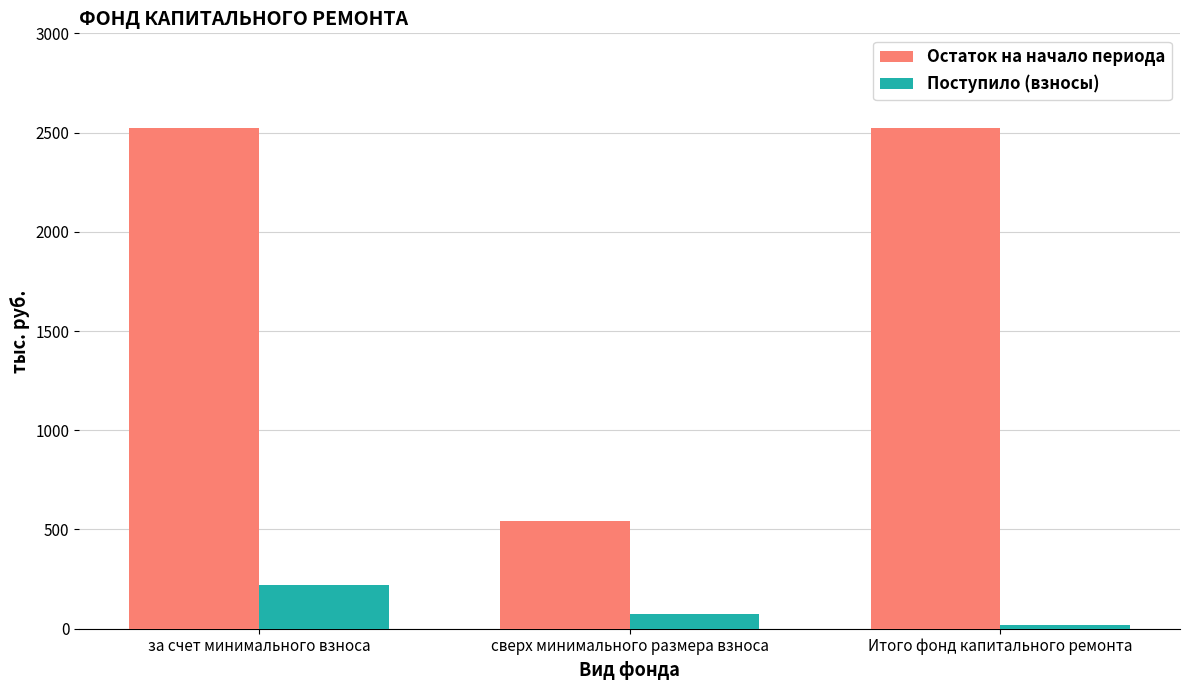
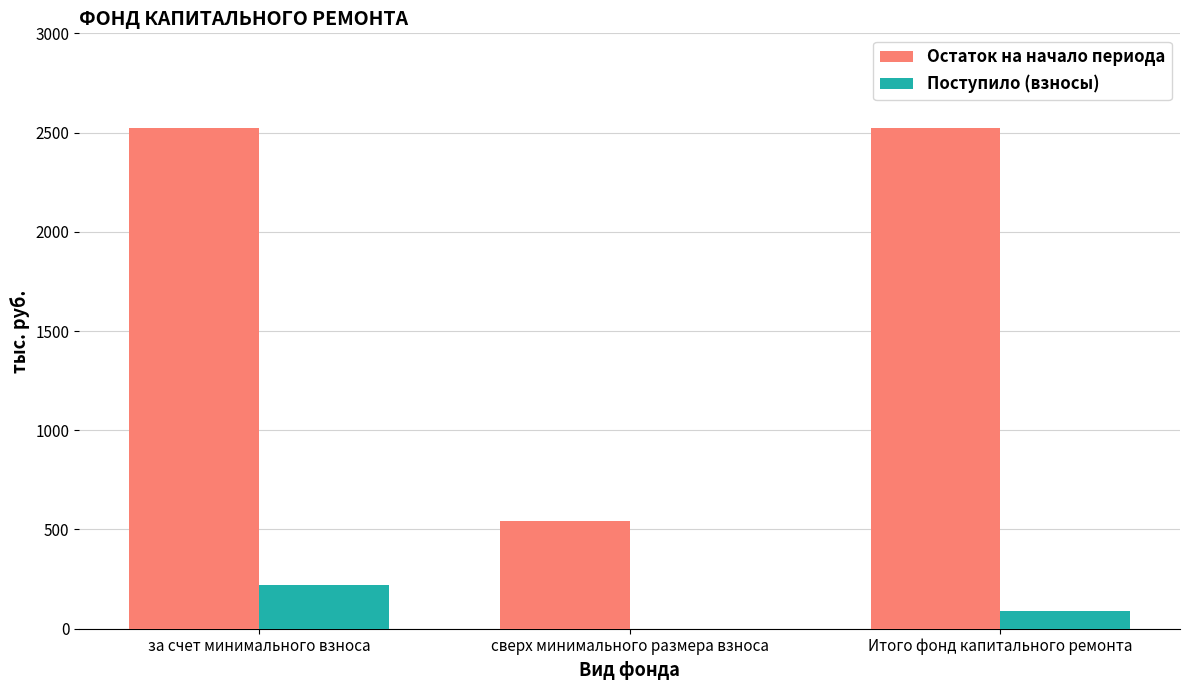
  {
    "Остаток на начало периода": {
      "за счет минимального взноса": 2520,
      "сверх минимального размера взноса": 550,
      "Итого фонд капитального ремонта": 2520
    },
    "Поступило (взносы)": {
      "за счет минимального взноса": 220,
-     "сверх минимального размера взноса": 80,
-     "Итого фонд капитального ремонта": 20
+     "сверх минимального размера взноса": 0,
+     "Итого фонд капитального ремонта": 90
    }
  }
